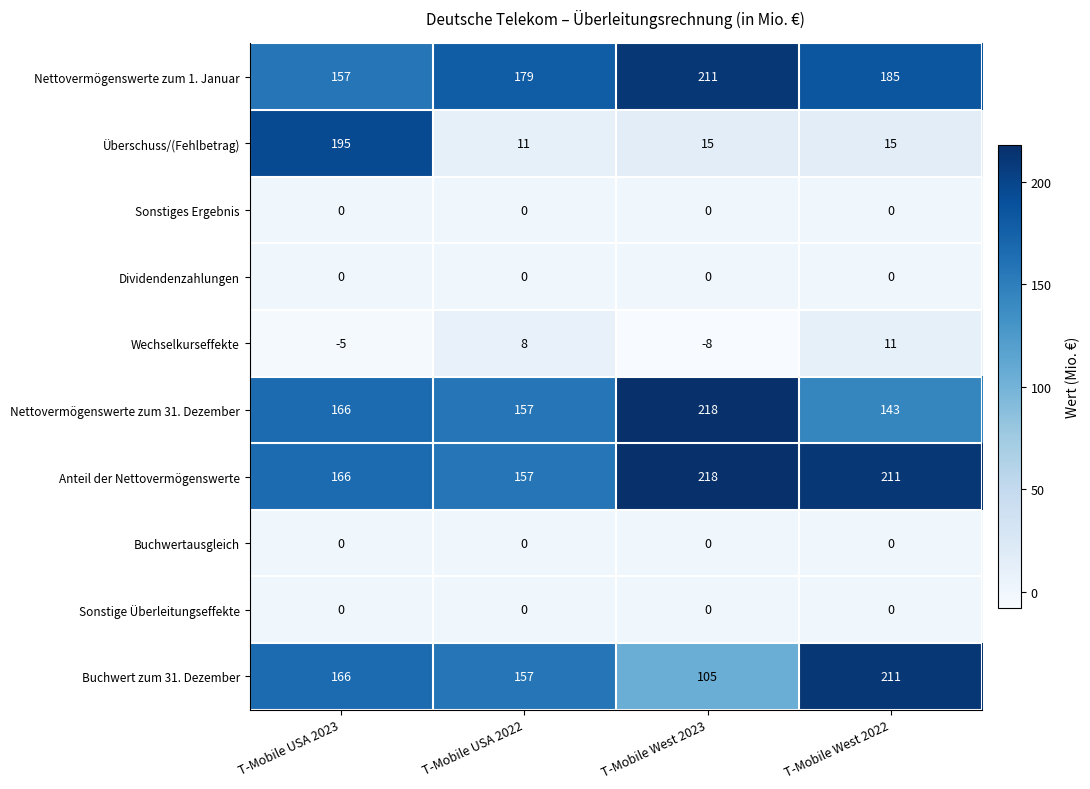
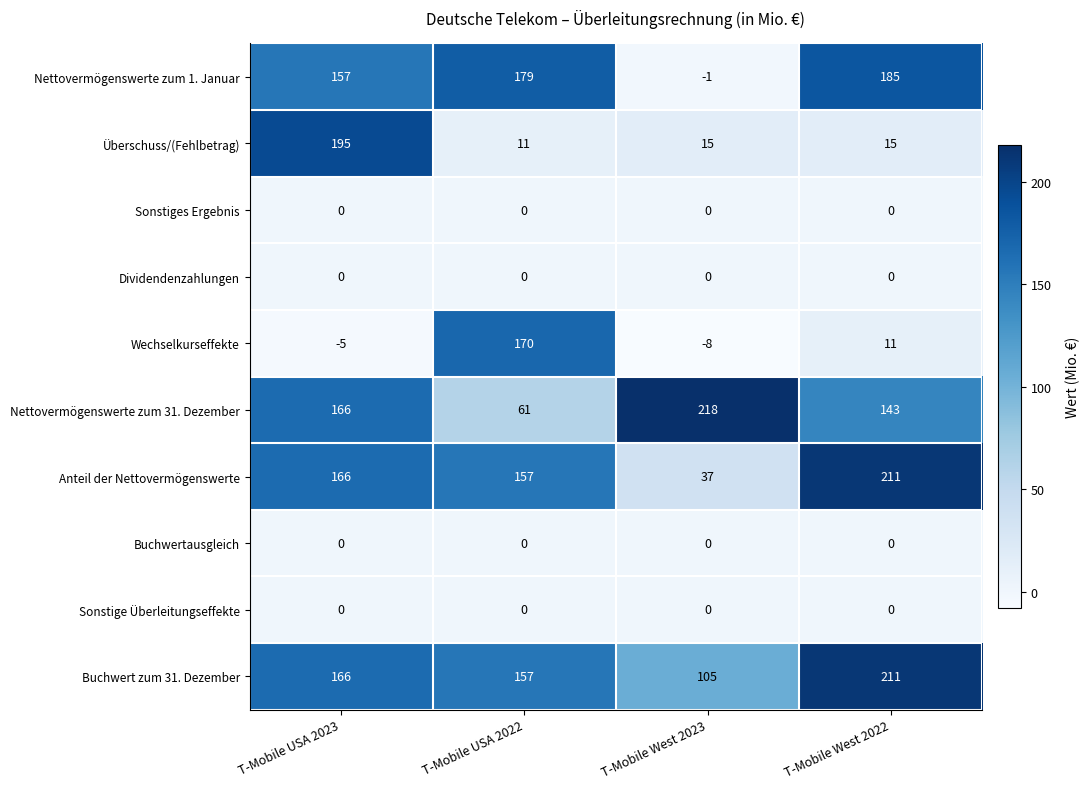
  {
    "Nettovermögenswerte zum 1. Januar": {
      "T-Mobile USA 2023": 157,
      "T-Mobile USA 2022": 179,
-     "T-Mobile West 2023": 211,
+     "T-Mobile West 2023": -1,
      "T-Mobile West 2022": 185
    },
    "Überschuss/(Fehlbetrag)": {
      "T-Mobile USA 2023": 195,
      "T-Mobile USA 2022": 11,
      "T-Mobile West 2023": 15,
      "T-Mobile West 2022": 15
    },
    "Sonstiges Ergebnis": {
      "T-Mobile USA 2023": 0,
      "T-Mobile USA 2022": 0,
      "T-Mobile West 2023": 0,
      "T-Mobile West 2022": 0
    },
    "Dividendenzahlungen": {
      "T-Mobile USA 2023": 0,
      "T-Mobile USA 2022": 0,
      "T-Mobile West 2023": 0,
      "T-Mobile West 2022": 0
    },
    "Wechselkurseffekte": {
      "T-Mobile USA 2023": -5,
-     "T-Mobile USA 2022": 8,
+     "T-Mobile USA 2022": 170,
      "T-Mobile West 2023": -8,
      "T-Mobile West 2022": 11
    },
    "Nettovermögenswerte zum 31. Dezember": {
      "T-Mobile USA 2023": 166,
-     "T-Mobile USA 2022": 157,
+     "T-Mobile USA 2022": 61,
      "T-Mobile West 2023": 218,
      "T-Mobile West 2022": 143
    },
    "Anteil der Nettovermögenswerte": {
      "T-Mobile USA 2023": 166,
      "T-Mobile USA 2022": 157,
-     "T-Mobile West 2023": 218,
+     "T-Mobile West 2023": 37,
      "T-Mobile West 2022": 211
    },
    "Buchwertausgleich": {
      "T-Mobile USA 2023": 0,
      "T-Mobile USA 2022": 0,
      "T-Mobile West 2023": 0,
      "T-Mobile West 2022": 0
    },
    "Sonstige Überleitungseffekte": {
      "T-Mobile USA 2023": 0,
      "T-Mobile USA 2022": 0,
      "T-Mobile West 2023": 0,
      "T-Mobile West 2022": 0
    },
    "Buchwert zum 31. Dezember": {
      "T-Mobile USA 2023": 166,
      "T-Mobile USA 2022": 157,
      "T-Mobile West 2023": 105,
      "T-Mobile West 2022": 211
    }
  }
